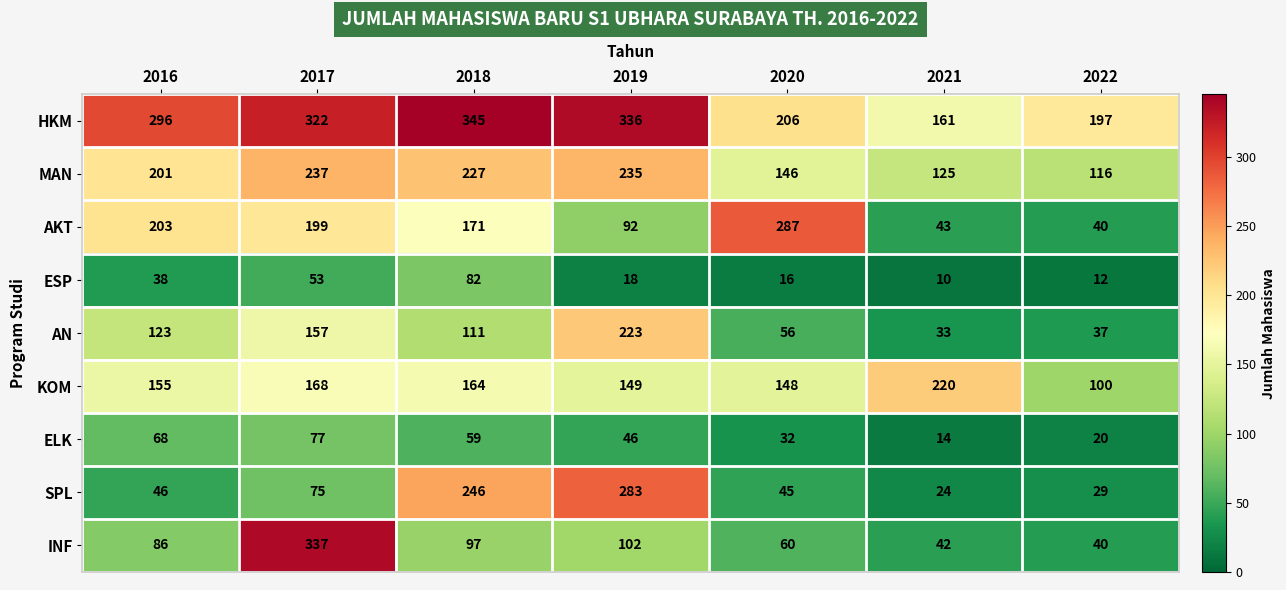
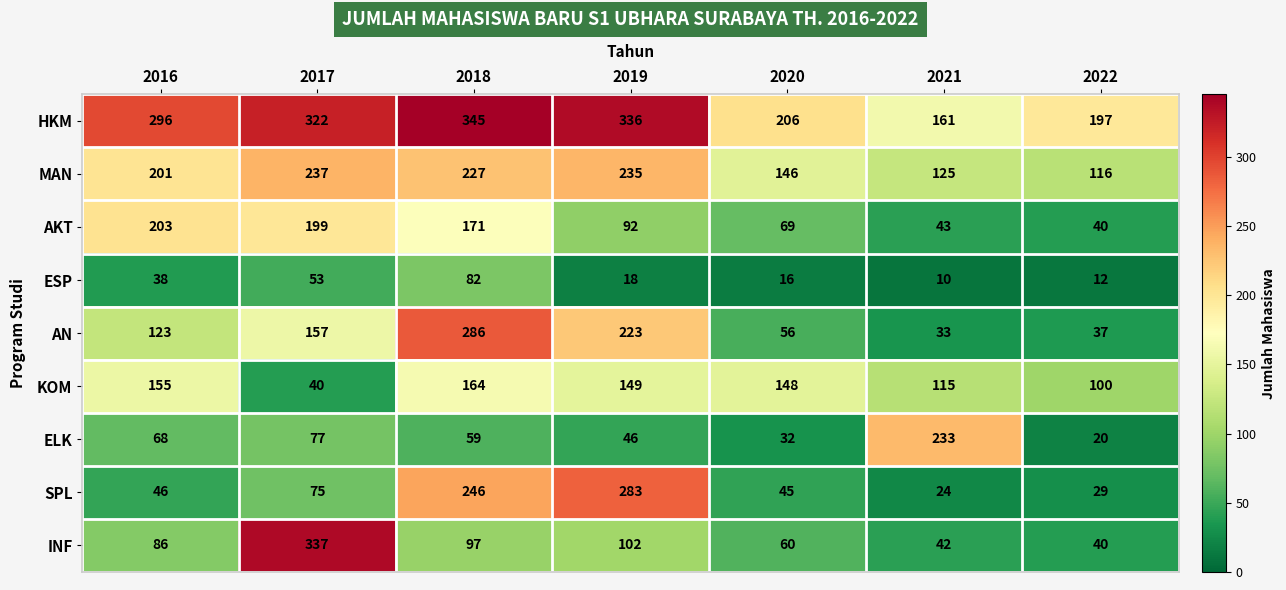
  {
    "HKM": {
      "2016": 296,
      "2017": 322,
      "2018": 345,
      "2019": 336,
      "2020": 206,
      "2021": 161,
      "2022": 197
    },
    "MAN": {
      "2016": 201,
      "2017": 237,
      "2018": 227,
      "2019": 235,
      "2020": 146,
      "2021": 125,
      "2022": 116
    },
    "AKT": {
      "2016": 203,
      "2017": 199,
      "2018": 171,
      "2019": 92,
-     "2020": 287,
+     "2020": 69,
      "2021": 43,
      "2022": 40
    },
    "ESP": {
      "2016": 38,
      "2017": 53,
      "2018": 82,
      "2019": 18,
      "2020": 16,
      "2021": 10,
      "2022": 12
    },
    "AN": {
      "2016": 123,
      "2017": 157,
-     "2018": 111,
+     "2018": 286,
      "2019": 223,
      "2020": 56,
      "2021": 33,
      "2022": 37
    },
    "KOM": {
      "2016": 155,
-     "2017": 168,
+     "2017": 40,
      "2018": 164,
      "2019": 149,
      "2020": 148,
-     "2021": 220,
+     "2021": 115,
      "2022": 100
    },
    "ELK": {
      "2016": 68,
      "2017": 77,
      "2018": 59,
      "2019": 46,
      "2020": 32,
-     "2021": 14,
+     "2021": 233,
      "2022": 20
    },
    "SPL": {
      "2016": 46,
      "2017": 75,
      "2018": 246,
      "2019": 283,
      "2020": 45,
      "2021": 24,
      "2022": 29
    },
    "INF": {
      "2016": 86,
      "2017": 337,
      "2018": 97,
      "2019": 102,
      "2020": 60,
      "2021": 42,
      "2022": 40
    }
  }
